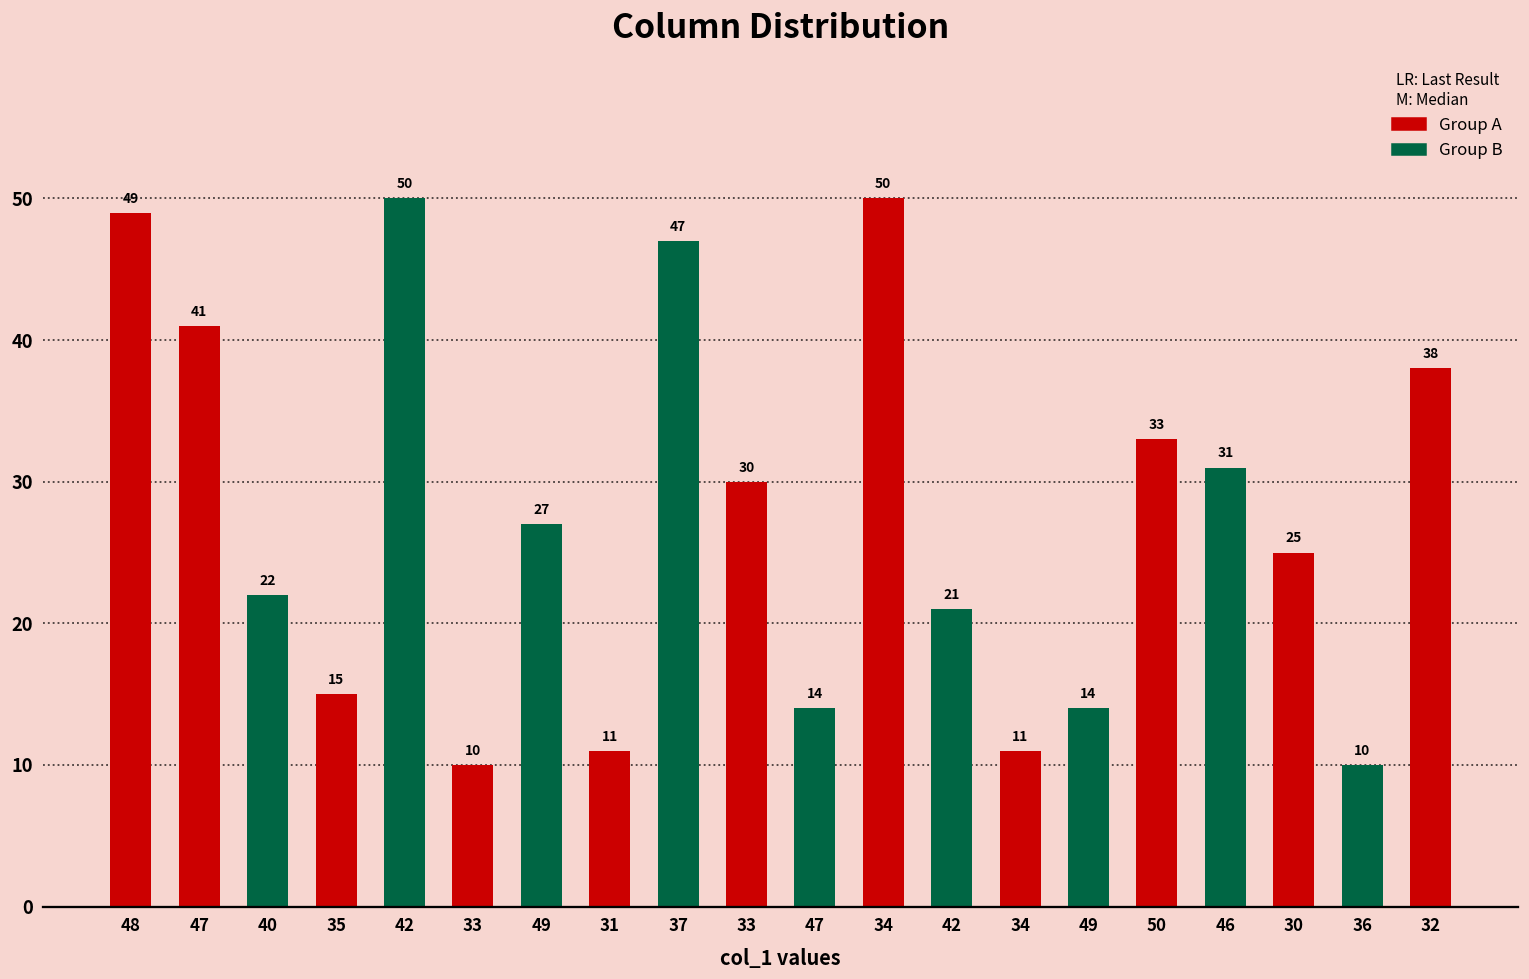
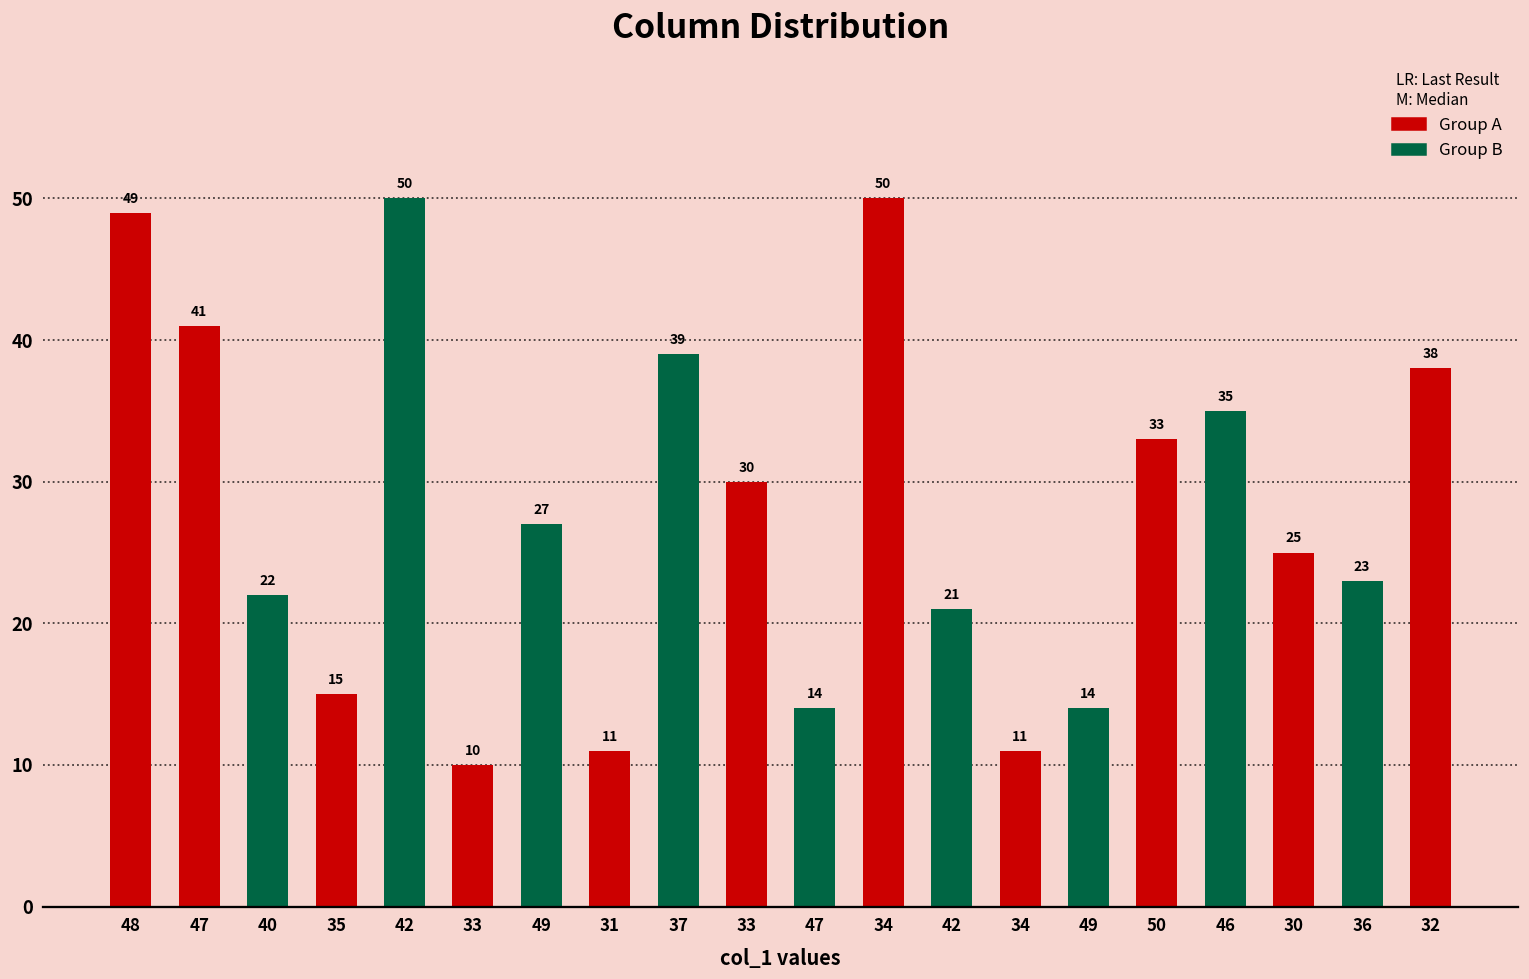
  {
    "48": 49,
    "40": 22,
    "35": 15,
    "31": 11,
-   "37": 47,
+   "37": 39,
    "50": 33,
-   "46": 31,
+   "46": 35,
    "30": 25,
-   "36": 10,
+   "36": 23,
    "32": 38
  }
